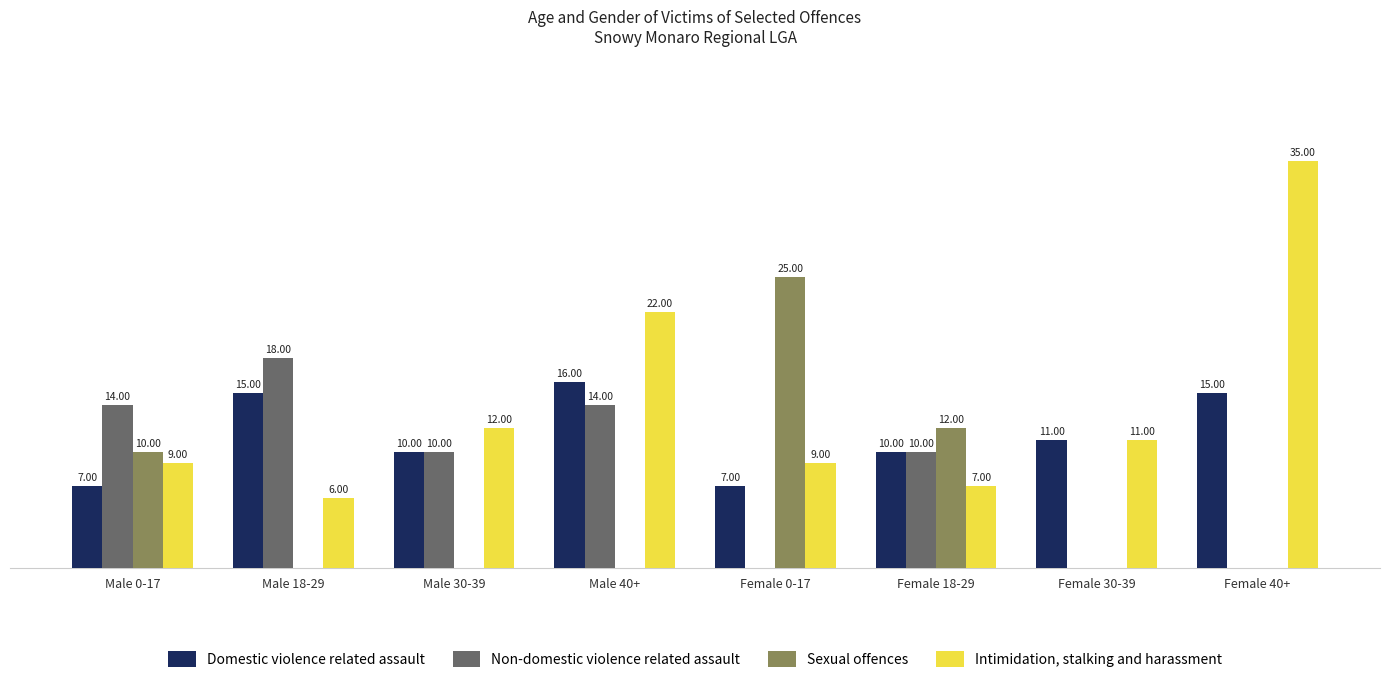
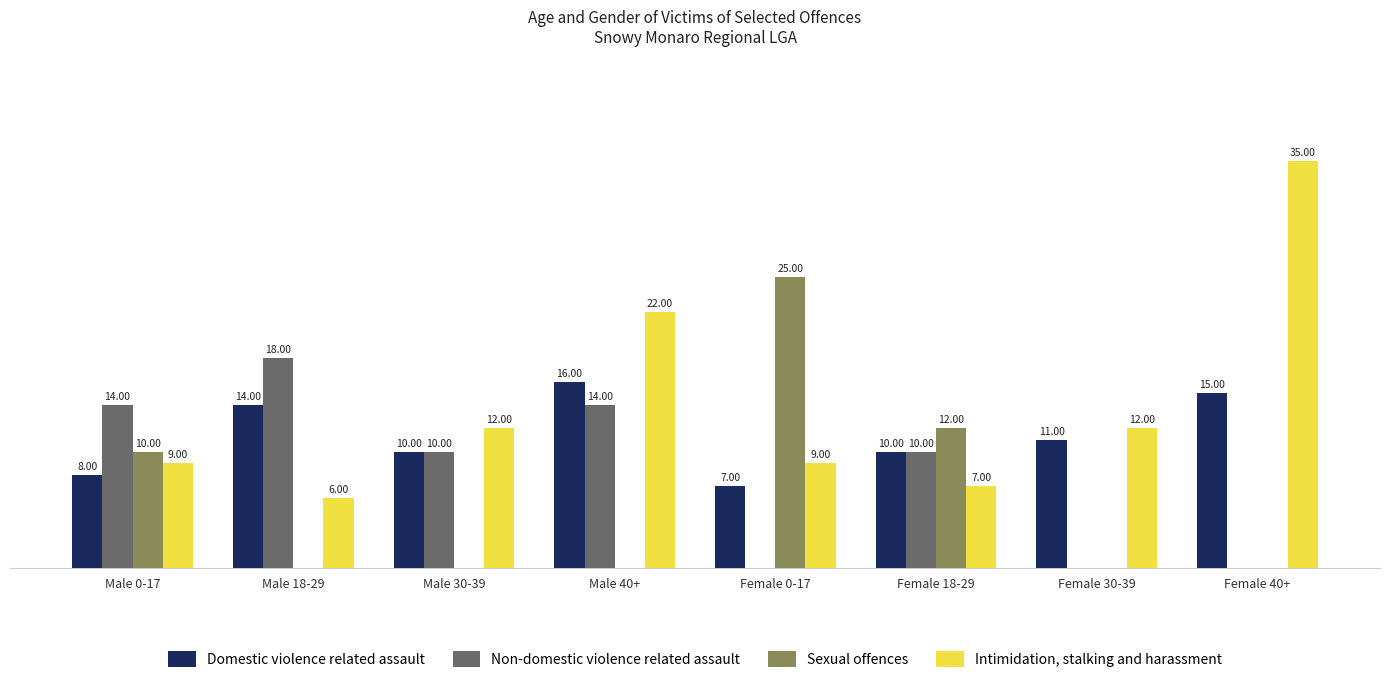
  {
    "Domestic violence related assault": {
-     "Male 0-17": 7.00,
-     "Male 18-29": 15.00,
+     "Male 0-17": 8.00,
+     "Male 18-29": 14.00,
      "Male 30-39": 10.00,
      "Male 40+": 16.00,
      "Female 0-17": 7.00,
      "Female 18-29": 10.00,
      "Female 30-39": 11.00,
      "Female 40+": 15.00
    },
    "Intimidation, stalking and harassment": {
      "Male 0-17": 9.00,
      "Male 18-29": 6.00,
      "Male 30-39": 12.00,
      "Male 40+": 22.00,
      "Female 0-17": 9.00,
      "Female 18-29": 7.00,
-     "Female 30-39": 11.00,
+     "Female 30-39": 12.00,
      "Female 40+": 35.00
    }
  }
